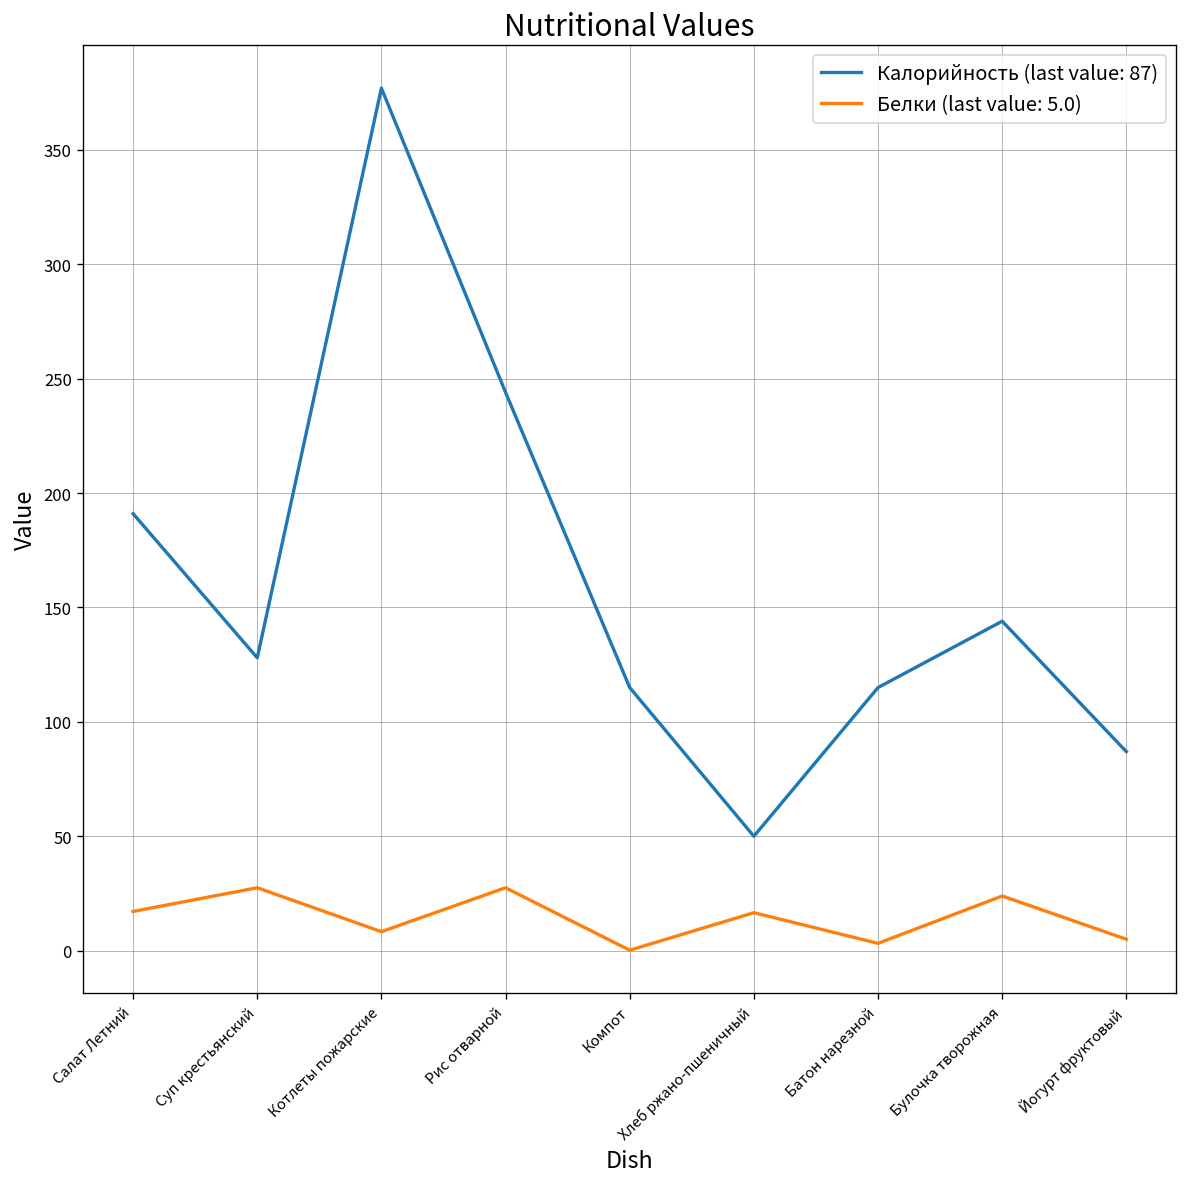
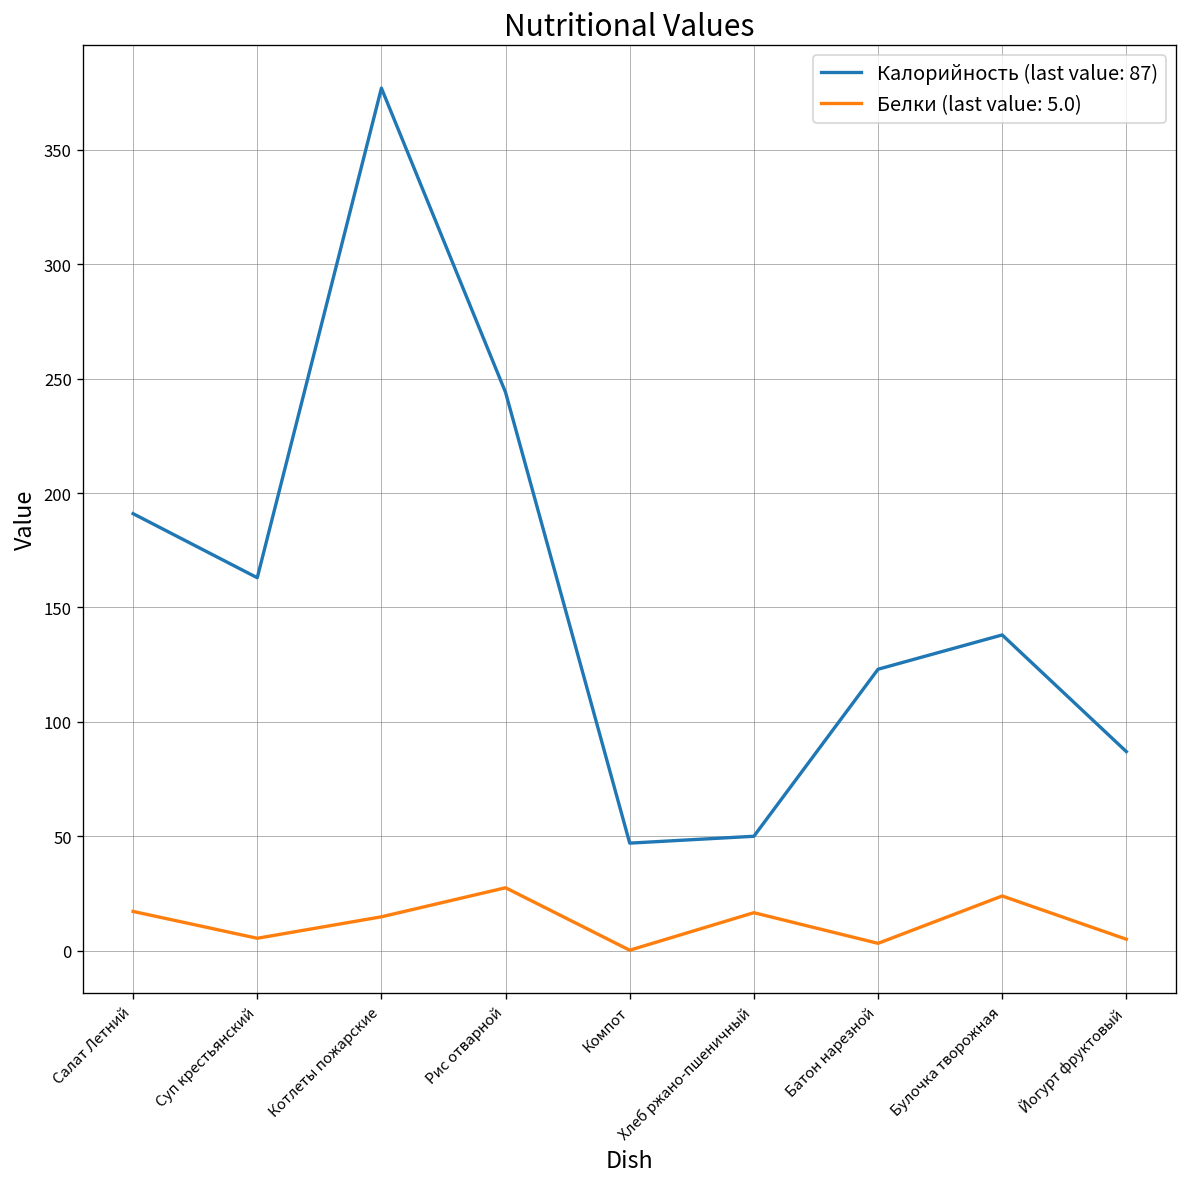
  {
    "Калорийность (last value: 87)": {
      "Салат Летний": 191,
-     "Суп крестьянский": 128,
+     "Суп крестьянский": 163,
      "Котлеты пожарские": 377,
      "Рис отварной": 244,
-     "Компот": 115,
+     "Компот": 47,
      "Хлеб ржано-пшеничный": 50,
-     "Батон нарезной": 115,
-     "Булочка творожная": 144,
+     "Батон нарезной": 123,
+     "Булочка творожная": 138,
      "Йогурт фруктовый": 87
    },
    "Белки (last value: 5.0)": {
      "Салат Летний": 17,
-     "Суп крестьянский": 28,
-     "Котлеты пожарские": 8,
+     "Суп крестьянский": 5,
+     "Котлеты пожарские": 15,
      "Рис отварной": 28,
      "Компот": 0,
      "Хлеб ржано-пшеничный": 17,
      "Батон нарезной": 3,
      "Булочка творожная": 24,
      "Йогурт фруктовый": 5
    }
  }
